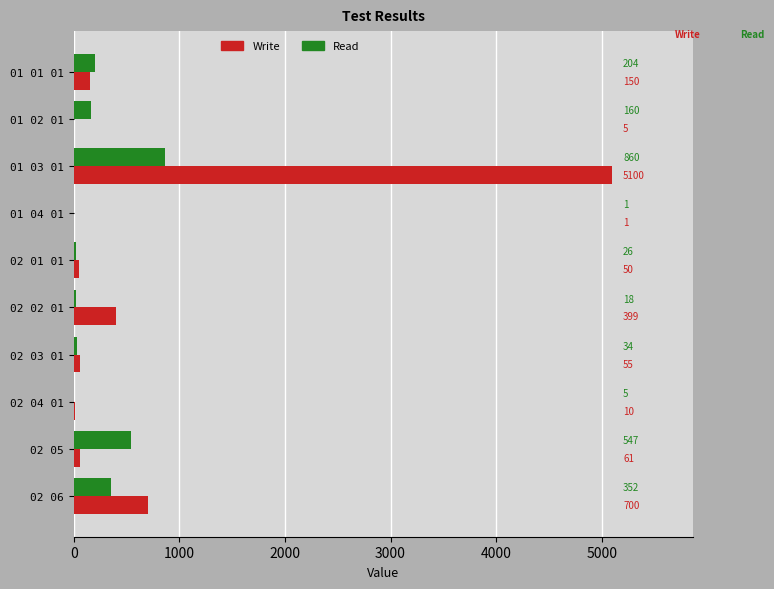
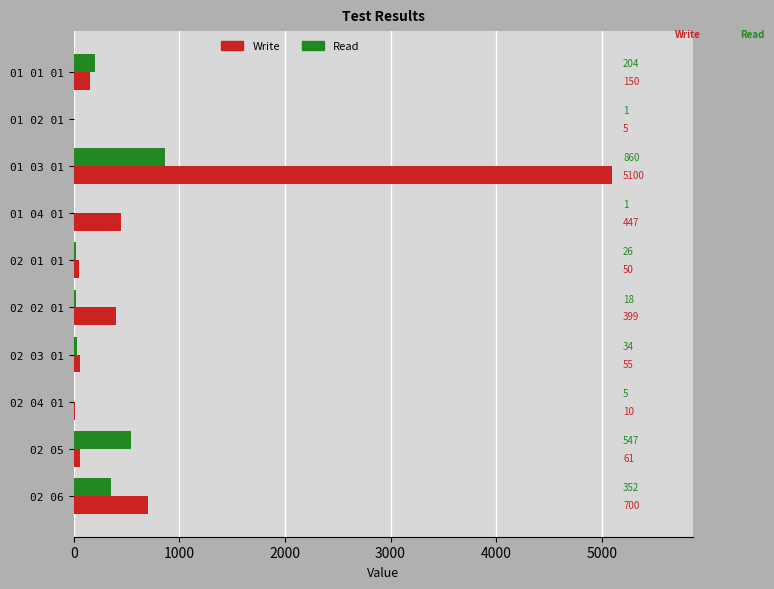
  {
    "Write": {
      "01 03 01": 5100,
-     "01 04 01": 1
+     "01 04 01": 447
    },
    "Read": {
-     "01 02 01": 160
+     "01 02 01": 1
    }
  }
